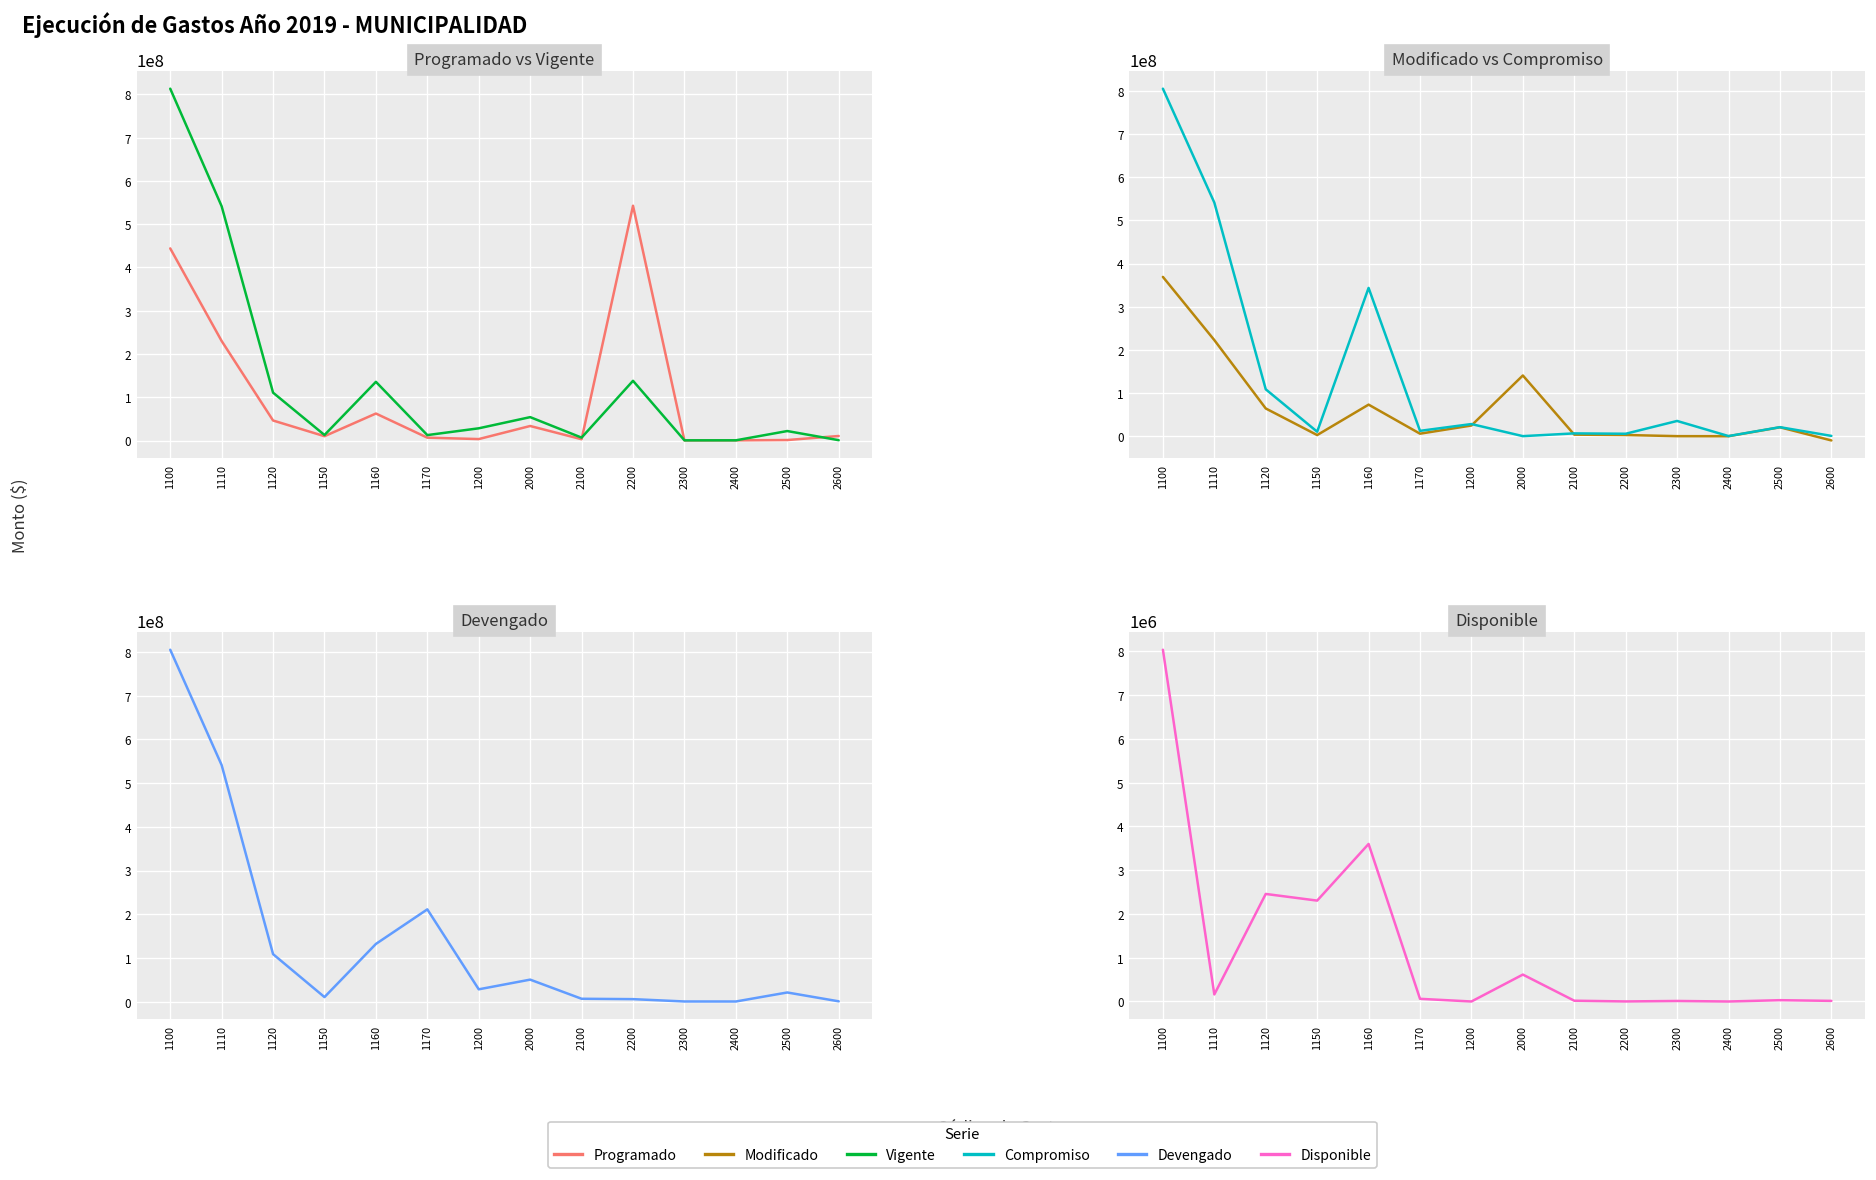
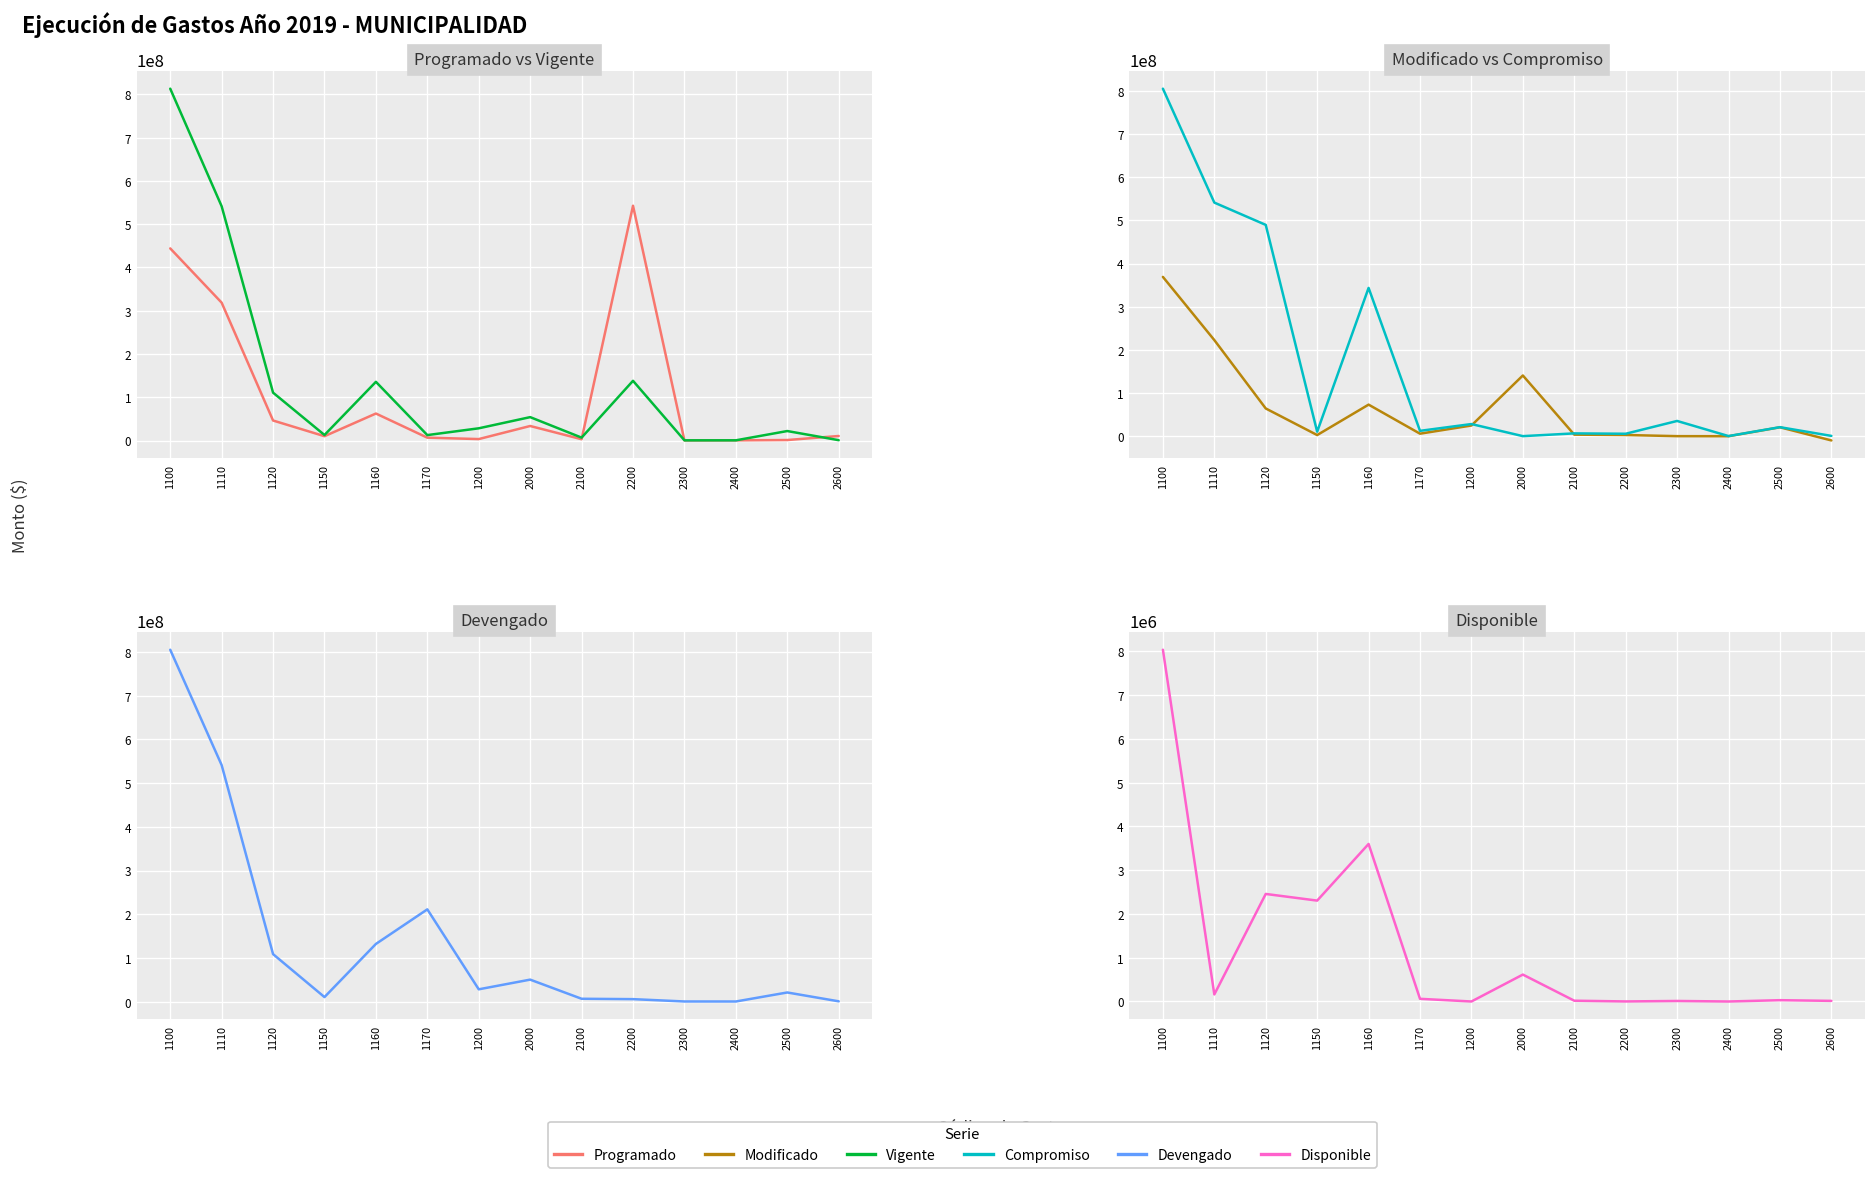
  {
    "Programado vs Vigente": {
      "Programado": {
        "1100": 440000000,
-       "1110": 230000000,
+       "1110": 320000000,
        "1120": 50000000,
        "1160": 60000000,
        "1200": 0,
        "2000": 30000000,
        "2200": 540000000,
        "2500": 0,
        "2600": 10000000
      },
      "Vigente": {
        "1100": 810000000,
        "1110": 540000000,
        "1120": 110000000,
        "1160": 140000000,
        "1200": 30000000,
        "2000": 50000000,
        "2200": 140000000,
        "2500": 20000000,
        "2600": 0
      }
    },
    "Modificado vs Compromiso": {
      "Modificado": {
        "1100": 370000000,
        "1110": 220000000,
        "1120": 60000000,
        "1150": 0,
        "1160": 70000000,
        "2000": 140000000,
        "2300": 0,
        "2600": -10000000
      },
      "Compromiso": {
        "1100": 810000000,
        "1110": 540000000,
-       "1120": 110000000,
+       "1120": 490000000,
        "1150": 10000000,
        "1160": 340000000,
        "2000": 0,
        "2300": 40000000,
        "2600": 0
      }
    },
    "Devengado": {
      "1100": 810000000,
      "1110": 540000000,
      "1120": 110000000,
      "1150": 10000000,
      "1160": 130000000,
      "1170": 210000000,
      "1200": 30000000,
      "2000": 50000000,
      "2100": 10000000,
      "2200": 10000000,
      "2300": 0,
      "2400": 0,
      "2500": 20000000,
      "2600": 0
    },
    "Disponible": {
      "1100": 8000000,
      "1110": 200000,
      "1120": 2500000,
      "1150": 2300000,
      "1160": 3600000,
      "1170": 100000,
      "1200": 0,
      "2000": 600000,
      "2100": 0,
      "2200": 0,
      "2300": 0,
      "2400": 0,
      "2500": 0,
      "2600": 0
    }
  }
